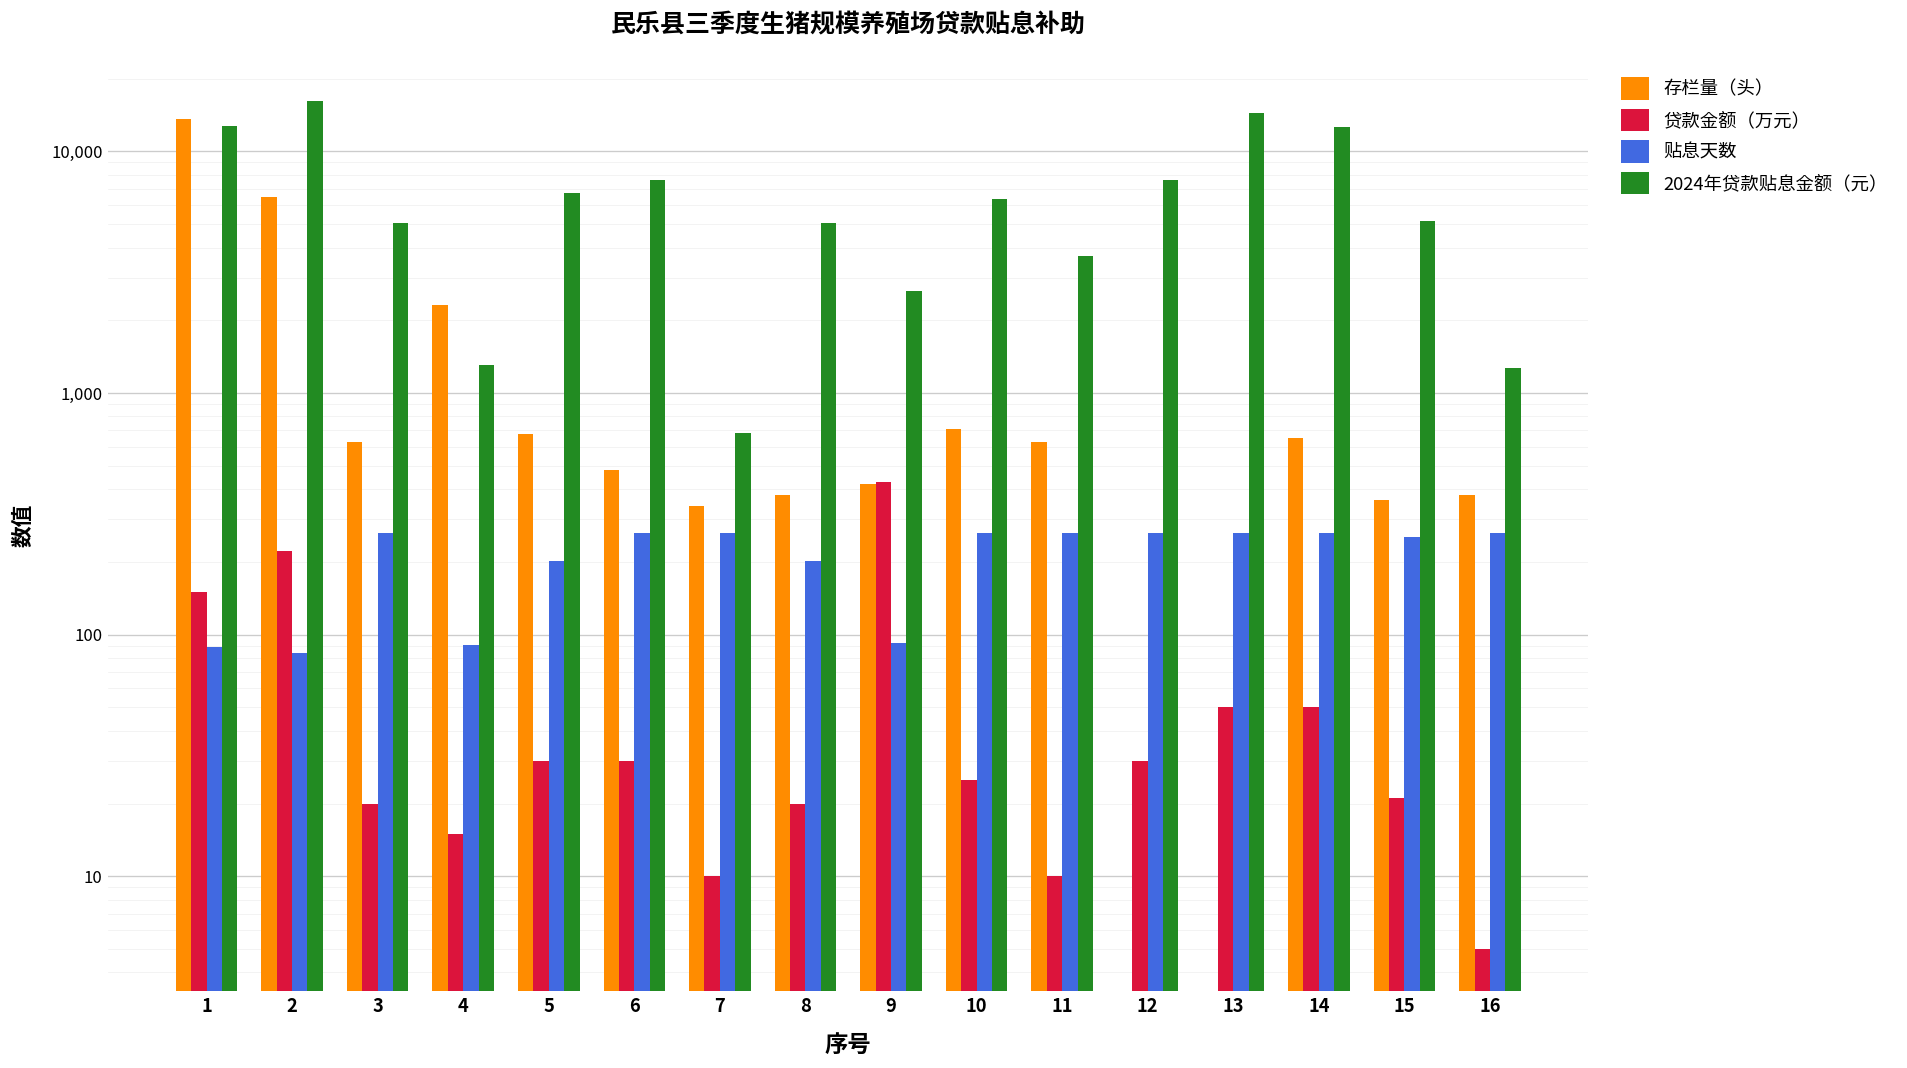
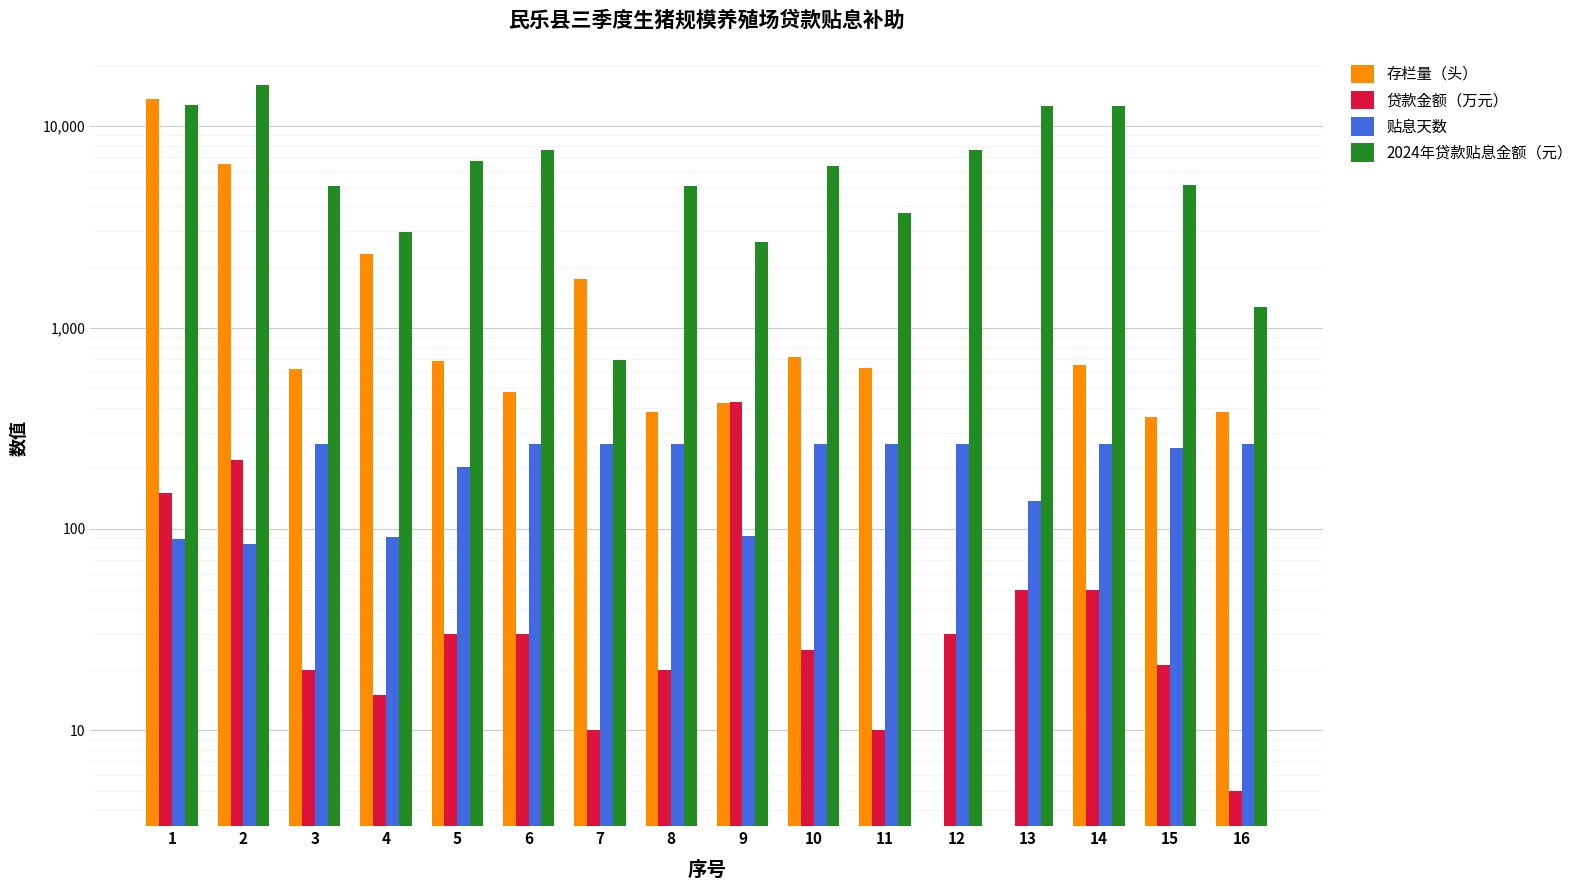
  {
    "存栏量（头）": {
      "1": "14,000",
      "2": "6,500",
      "3": "630",
      "4": "2,300",
      "5": "680",
      "6": "480",
-     "7": "340",
+     "7": "1,700",
      "8": "380",
      "9": "420",
      "10": "710",
      "11": "630",
      "14": "650",
      "15": "360",
      "16": "380"
    },
    "贷款金额（万元）": {
      "1": "150",
      "2": "220",
      "3": "20",
      "4": "15",
      "5": "30",
      "6": "30",
      "7": "10",
      "8": "20",
      "9": "430",
      "10": "25",
      "11": "10",
      "12": "30",
      "13": "50",
      "14": "50",
      "15": "21",
      "16": "5"
    },
    "贴息天数": {
      "1": "90",
      "2": "84",
      "3": "260",
      "4": "90",
      "5": "200",
      "6": "260",
      "7": "260",
-     "8": "200",
+     "8": "260",
      "9": "90",
      "10": "260",
      "11": "260",
      "12": "260",
-     "13": "260",
+     "13": "140",
      "14": "260",
      "15": "250",
      "16": "260"
    },
    "2024年贷款贴息金额（元）": {
      "1": "13,000",
      "2": "16,000",
      "3": "5,100",
-     "4": "1,300",
+     "4": "3,000",
      "5": "6,700",
      "6": "7,600",
      "7": "690",
      "8": "5,100",
      "9": "2,600",
      "10": "6,300",
      "11": "3,700",
      "12": "7,600",
-     "13": "14,000",
+     "13": "13,000",
      "14": "13,000",
      "15": "5,100",
      "16": "1,300"
    }
  }
